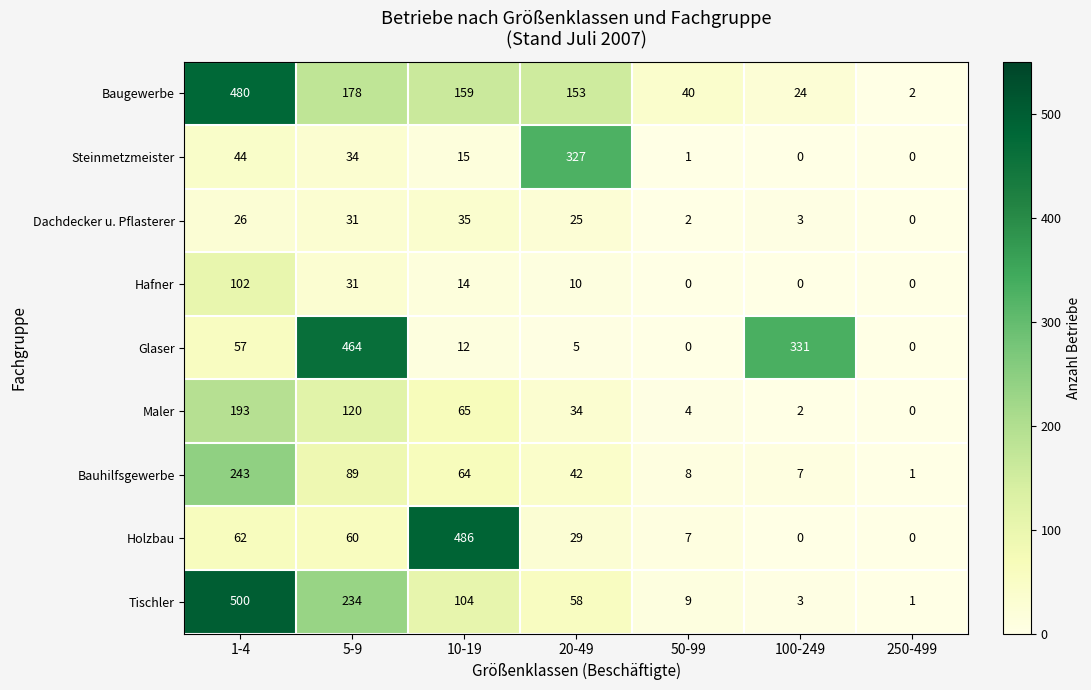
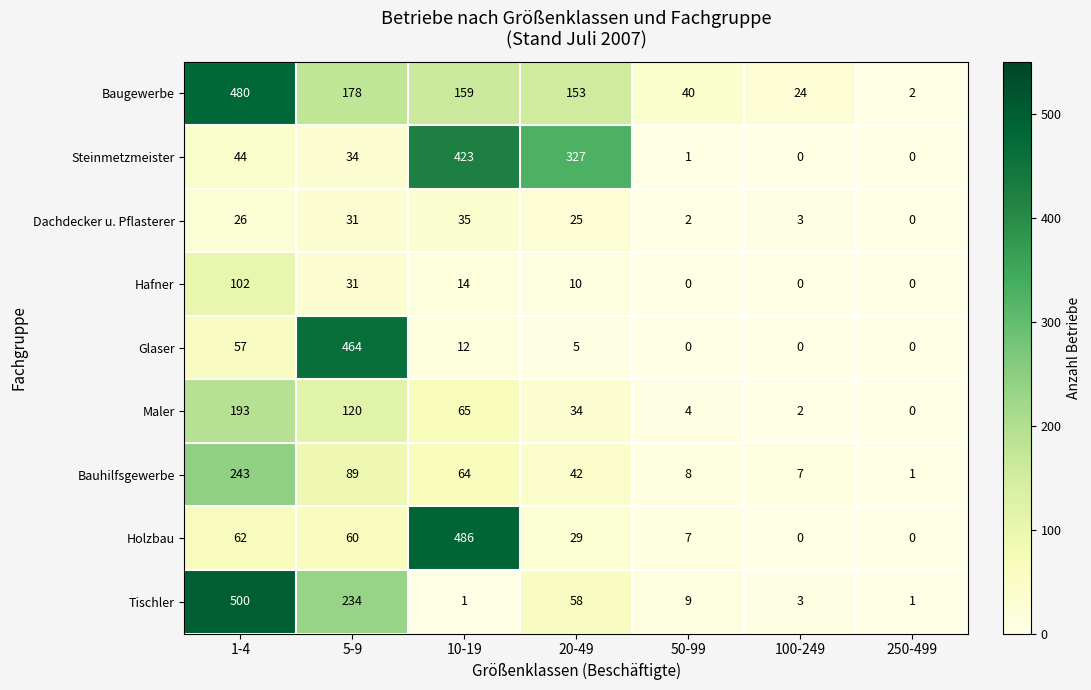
  {
    "Baugewerbe": {
      "1-4": 480,
      "5-9": 178,
      "10-19": 159,
      "20-49": 153,
      "50-99": 40,
      "100-249": 24,
      "250-499": 2
    },
    "Steinmetzmeister": {
      "1-4": 44,
      "5-9": 34,
-     "10-19": 15,
+     "10-19": 423,
      "20-49": 327,
      "50-99": 1,
      "100-249": 0,
      "250-499": 0
    },
    "Dachdecker u. Pflasterer": {
      "1-4": 26,
      "5-9": 31,
      "10-19": 35,
      "20-49": 25,
      "50-99": 2,
      "100-249": 3,
      "250-499": 0
    },
    "Hafner": {
      "1-4": 102,
      "5-9": 31,
      "10-19": 14,
      "20-49": 10,
      "50-99": 0,
      "100-249": 0,
      "250-499": 0
    },
    "Glaser": {
      "1-4": 57,
      "5-9": 464,
      "10-19": 12,
      "20-49": 5,
      "50-99": 0,
-     "100-249": 331,
+     "100-249": 0,
      "250-499": 0
    },
    "Maler": {
      "1-4": 193,
      "5-9": 120,
      "10-19": 65,
      "20-49": 34,
      "50-99": 4,
      "100-249": 2,
      "250-499": 0
    },
    "Bauhilfsgewerbe": {
      "1-4": 243,
      "5-9": 89,
      "10-19": 64,
      "20-49": 42,
      "50-99": 8,
      "100-249": 7,
      "250-499": 1
    },
    "Holzbau": {
      "1-4": 62,
      "5-9": 60,
      "10-19": 486,
      "20-49": 29,
      "50-99": 7,
      "100-249": 0,
      "250-499": 0
    },
    "Tischler": {
      "1-4": 500,
      "5-9": 234,
-     "10-19": 104,
+     "10-19": 1,
      "20-49": 58,
      "50-99": 9,
      "100-249": 3,
      "250-499": 1
    }
  }
